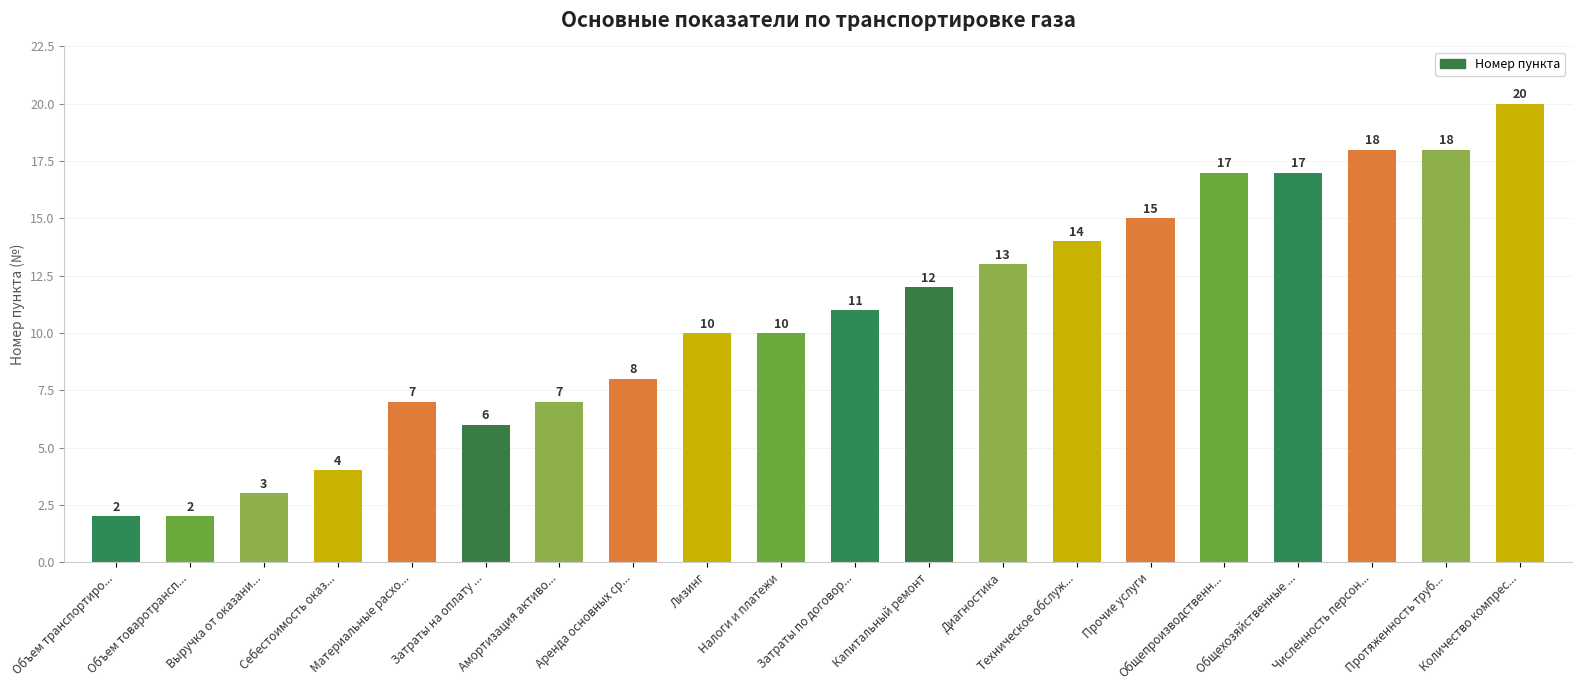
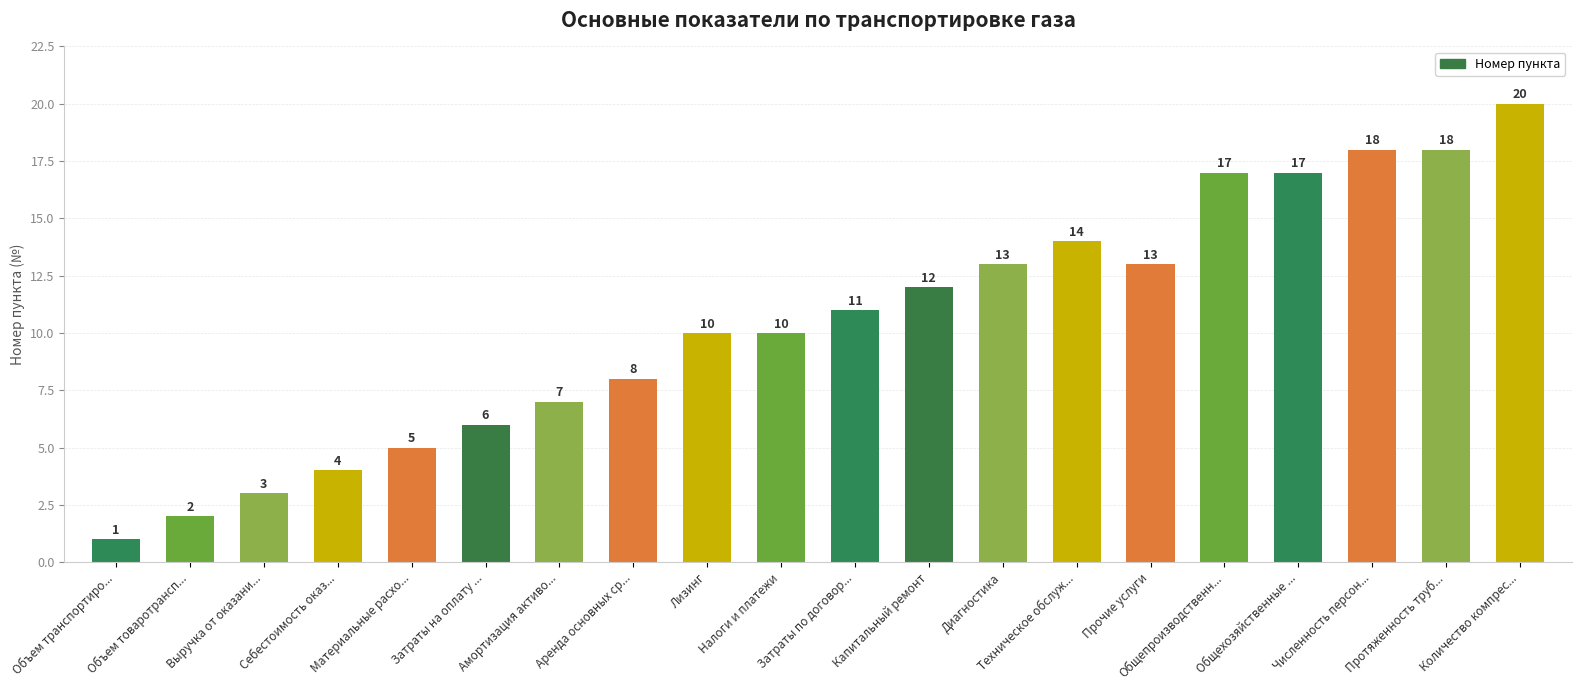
  {
-   "Объем транспортиро...": 2,
+   "Объем транспортиро...": 1,
    "Объем товаротрансп...": 2,
    "Выручка от оказани...": 3,
    "Себестоимость оказ...": 4,
-   "Материальные расхо...": 7,
+   "Материальные расхо...": 5,
    "Затраты на оплату ...": 6,
    "Амортизация активо...": 7,
    "Аренда основных ср...": 8,
    "Лизинг": 10,
    "Налоги и платежи": 10,
    "Затраты по договор...": 11,
    "Капитальный ремонт": 12,
    "Диагностика": 13,
    "Техническое обслуж...": 14,
-   "Прочие услуги": 15,
+   "Прочие услуги": 13,
    "Общепроизводственн...": 17,
    "Общехозяйственные ...": 17,
    "Численность персон...": 18,
    "Протяженность труб...": 18,
    "Количество компрес...": 20
  }
